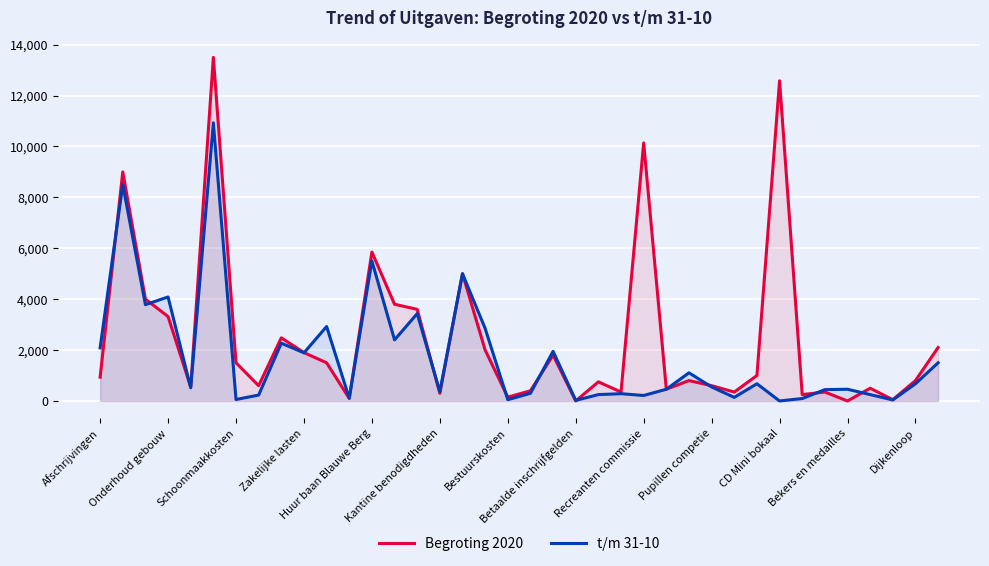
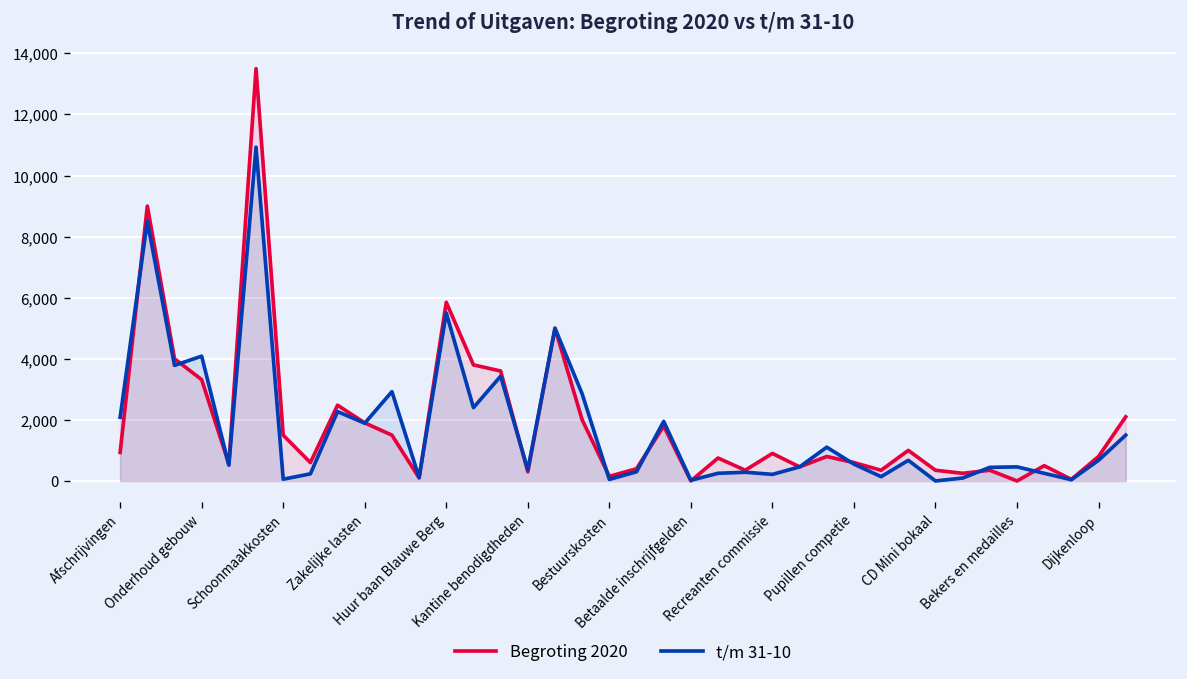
  {
    "Begroting 2020": {
      "Afschrijvingen": "900",
      "Onderhoud gebouw": "3,300",
      "Schoonmaakkosten": "1,500",
      "Huur baan Blauwe Berg": "5,900",
-     "Recreanten commissie": "10,100",
-     "CD Mini bokaal": "12,600",
+     "Recreanten commissie": "900",
+     "CD Mini bokaal": "400",
      "Bekers en medailles": "0",
      "Dijkenloop": "800"
    },
    "t/m 31-10": {
      "Afschrijvingen": "2,100",
      "Onderhoud gebouw": "4,100",
      "Schoonmaakkosten": "100",
      "Huur baan Blauwe Berg": "5,500",
      "Recreanten commissie": "200",
      "CD Mini bokaal": "0",
      "Bekers en medailles": "500",
      "Dijkenloop": "700"
    }
  }
